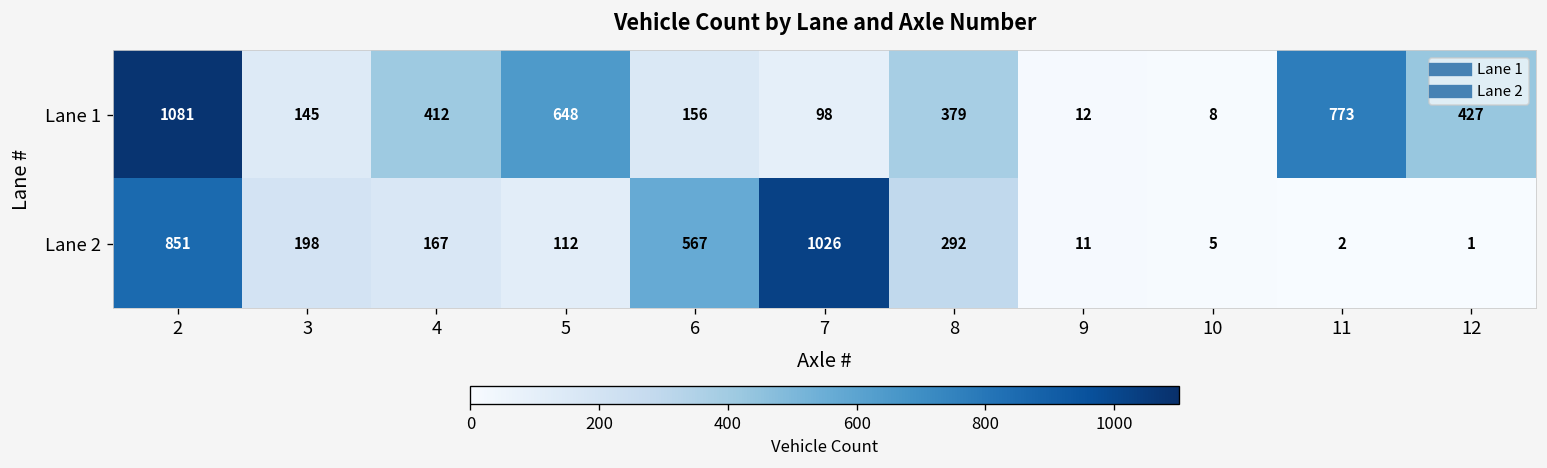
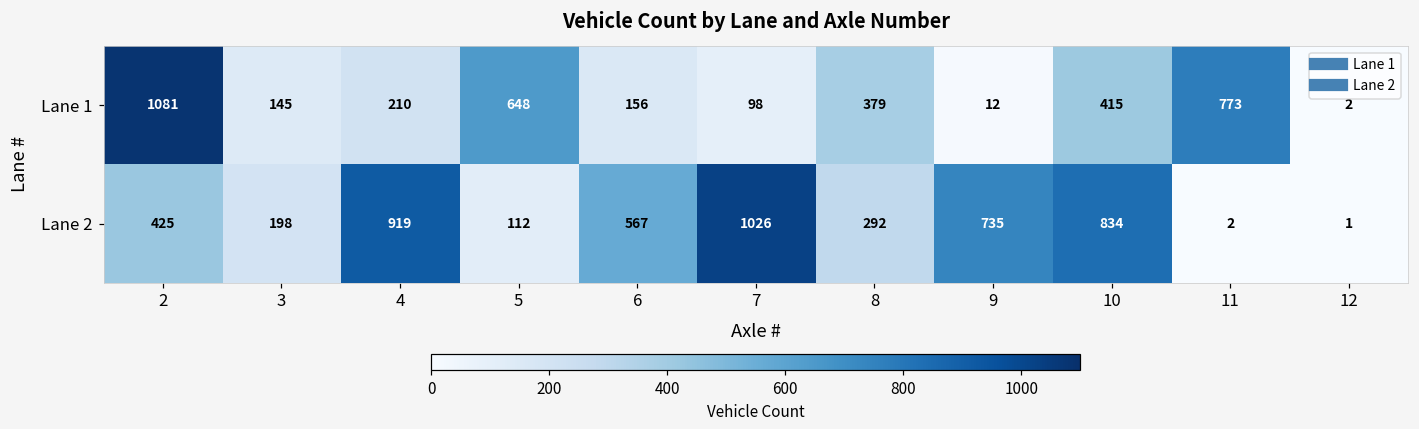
  {
    "Lane 1": {
      "2": 1081,
      "3": 145,
-     "4": 412,
+     "4": 210,
      "5": 648,
      "6": 156,
      "7": 98,
      "8": 379,
      "9": 12,
-     "10": 8,
+     "10": 415,
      "11": 773,
-     "12": 427
+     "12": 2
    },
    "Lane 2": {
-     "2": 851,
+     "2": 425,
      "3": 198,
-     "4": 167,
+     "4": 919,
      "5": 112,
      "6": 567,
      "7": 1026,
      "8": 292,
-     "9": 11,
-     "10": 5,
+     "9": 735,
+     "10": 834,
      "11": 2,
      "12": 1
    }
  }
